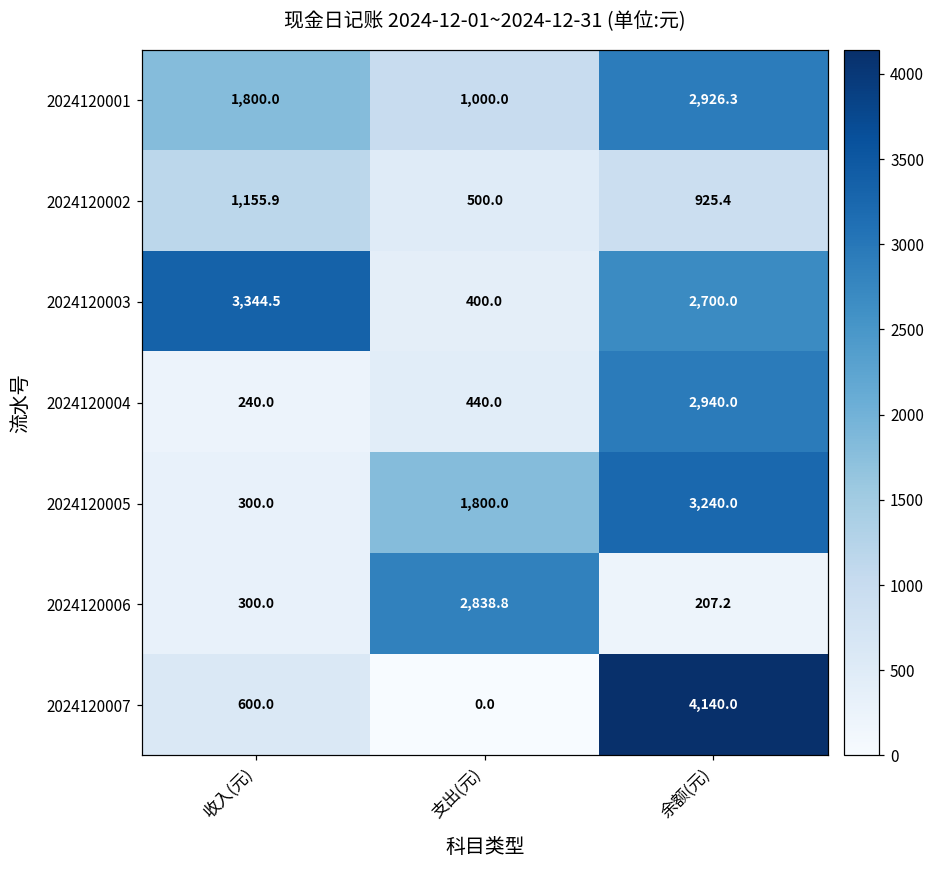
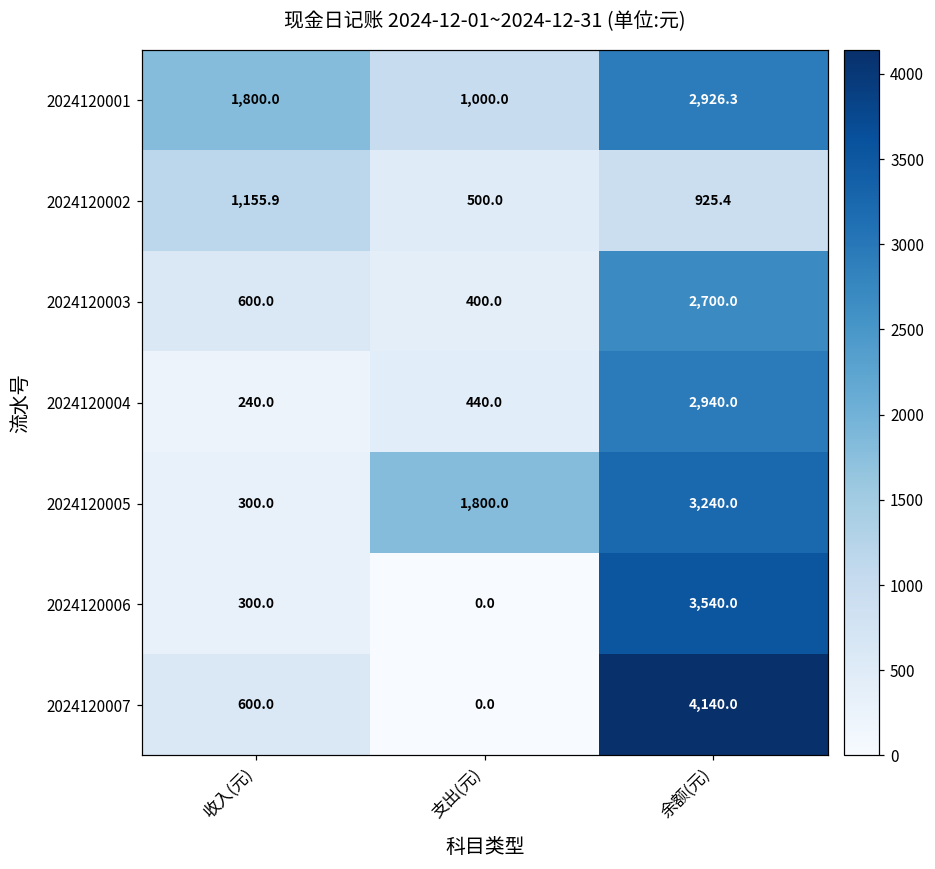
  {
    "2024120001": {
      "收入(元)": "1,800.0",
      "支出(元)": "1,000.0",
      "余额(元)": "2,926.3"
    },
    "2024120002": {
      "收入(元)": "1,155.9",
      "支出(元)": "500.0",
      "余额(元)": "925.4"
    },
    "2024120003": {
-     "收入(元)": "3,344.5",
+     "收入(元)": "600.0",
      "支出(元)": "400.0",
      "余额(元)": "2,700.0"
    },
    "2024120004": {
      "收入(元)": "240.0",
      "支出(元)": "440.0",
      "余额(元)": "2,940.0"
    },
    "2024120005": {
      "收入(元)": "300.0",
      "支出(元)": "1,800.0",
      "余额(元)": "3,240.0"
    },
    "2024120006": {
      "收入(元)": "300.0",
-     "支出(元)": "2,838.8",
-     "余额(元)": "207.2"
+     "支出(元)": "0.0",
+     "余额(元)": "3,540.0"
    },
    "2024120007": {
      "收入(元)": "600.0",
      "支出(元)": "0.0",
      "余额(元)": "4,140.0"
    }
  }
